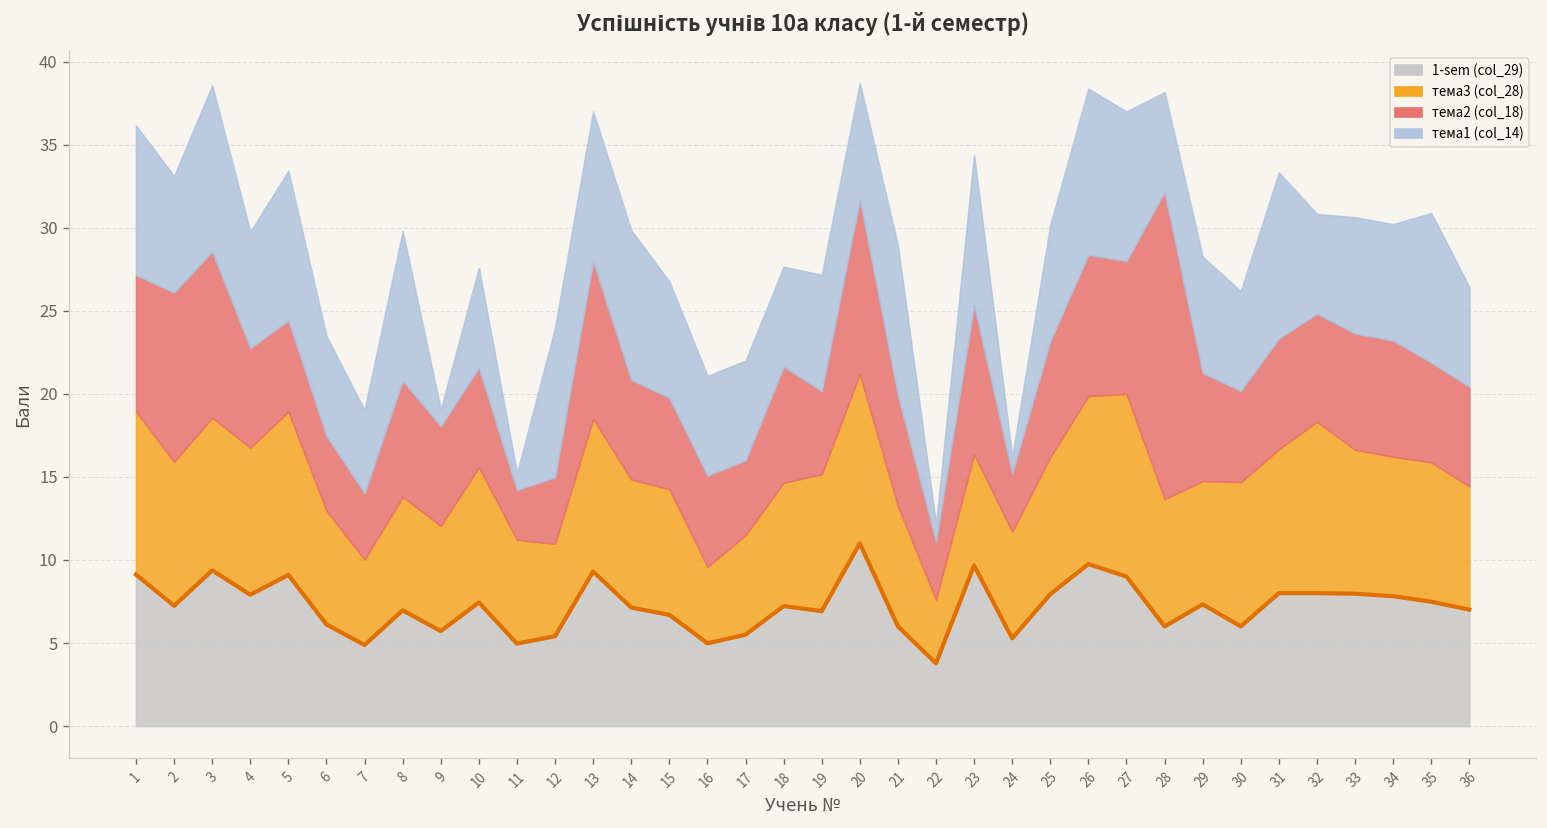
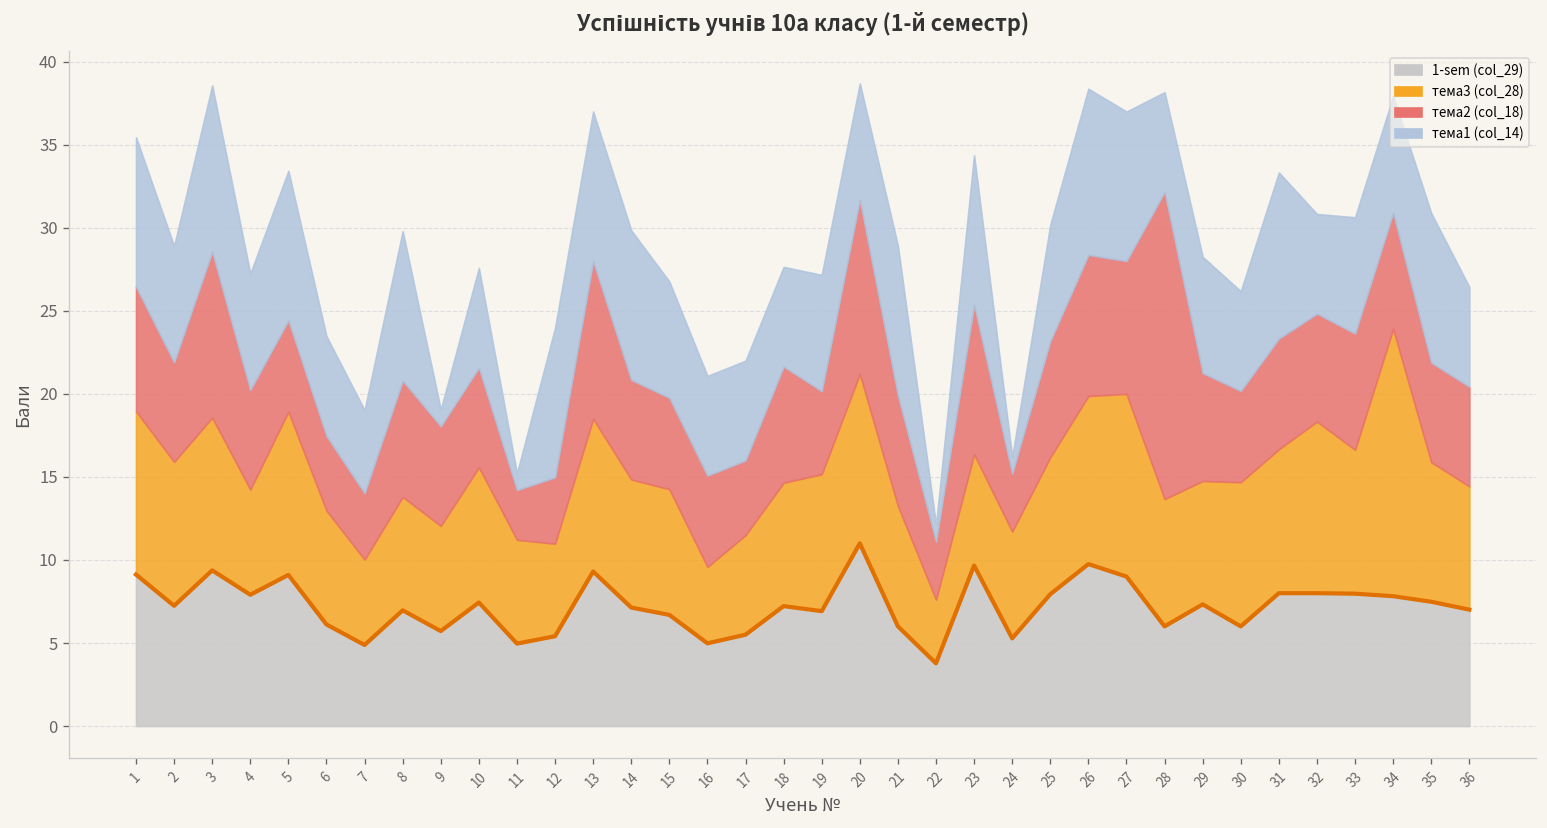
  {
    "тема3 (col_28)": {
      "1": 9.8,
      "2": 8.7,
      "3": 9.2,
-     "4": 8.9,
+     "4": 6.3,
      "5": 9.8,
      "6": 6.9,
      "7": 5.1,
      "8": 6.8,
      "9": 6.3,
      "10": 8.1,
      "11": 6.3,
      "12": 5.6,
      "13": 9.2,
      "14": 7.7,
      "15": 7.6,
      "16": 4.6,
      "17": 6.0,
      "18": 7.4,
      "19": 8.3,
      "20": 10.2,
      "21": 7.3,
      "22": 3.8,
      "23": 6.7,
      "24": 6.4,
      "25": 8.3,
      "26": 10.1,
      "27": 11.0,
      "28": 7.7,
      "29": 7.4,
      "30": 8.7,
      "31": 8.7,
      "32": 10.3,
      "33": 8.7,
-     "34": 8.4,
+     "34": 16.1,
      "35": 8.4,
      "36": 7.4
    },
    "тема2 (col_18)": {
-     "1": 8.2,
-     "2": 10.2,
+     "1": 7.5,
+     "2": 6.0,
      "3": 10.0,
      "4": 6.0,
      "5": 5.5,
      "6": 4.5,
      "7": 4.0,
      "8": 7.0,
      "9": 6.0,
      "10": 6.0,
      "11": 3.0,
      "12": 4.0,
      "13": 9.5,
      "14": 6.0,
      "15": 5.5,
      "16": 5.5,
      "17": 4.5,
      "18": 7.0,
      "19": 5.0,
      "20": 10.5,
      "21": 6.7,
      "22": 3.5,
      "23": 9.0,
      "24": 3.5,
      "25": 7.0,
      "26": 8.5,
      "27": 8.0,
      "28": 18.5,
      "29": 6.5,
      "30": 5.5,
      "31": 6.7,
      "32": 6.5,
      "33": 7.0,
      "34": 7.0,
      "35": 6.0,
      "36": 6.0
    }
  }
